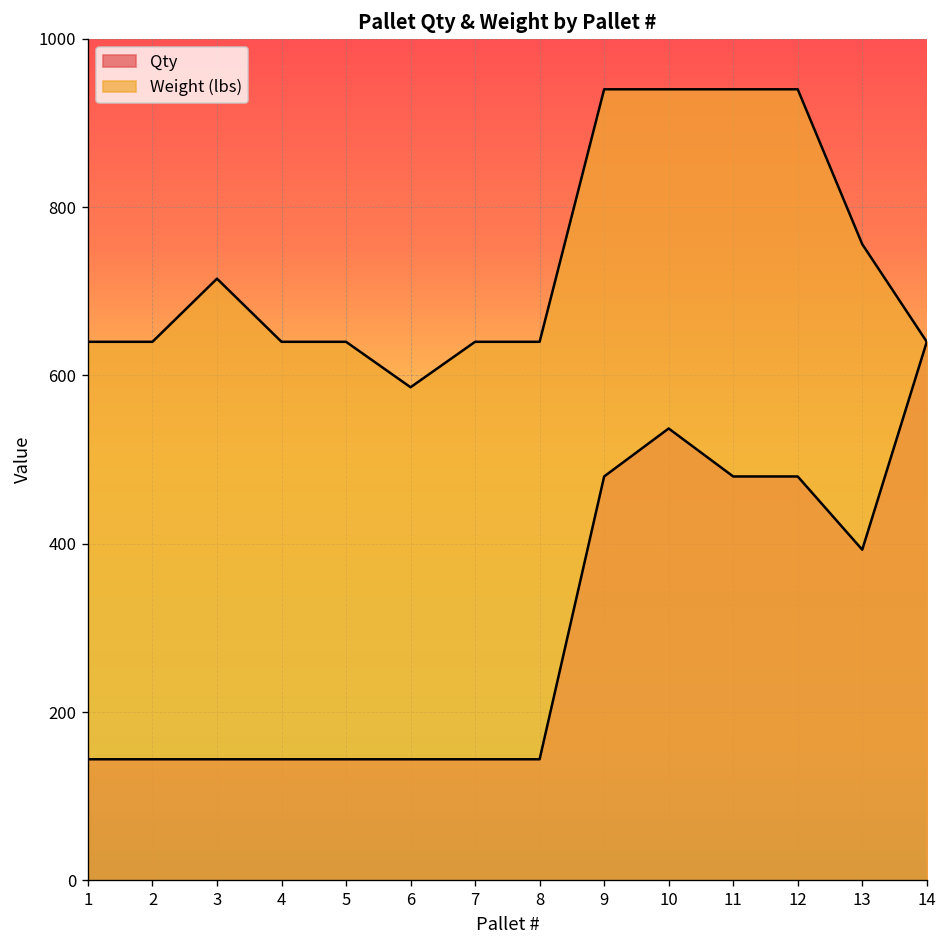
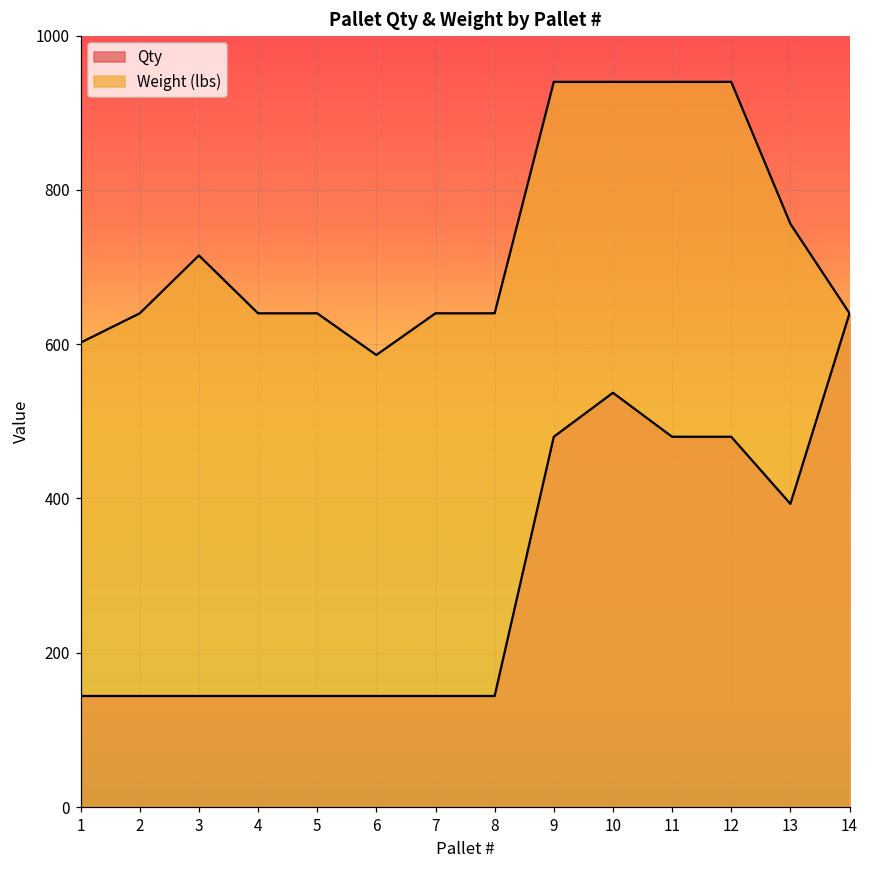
  {
    "Qty": {
      "1": 140,
      "2": 140,
      "3": 140,
      "4": 140,
      "5": 140,
      "6": 140,
      "7": 140,
      "8": 140,
      "9": 480,
      "10": 540,
      "11": 480,
      "12": 480,
      "13": 390
    },
    "Weight (lbs)": {
-     "1": 640,
+     "1": 600,
      "2": 640,
      "3": 720,
      "4": 640,
      "5": 640,
      "6": 590,
      "7": 640,
      "8": 640,
      "9": 940,
      "10": 940,
      "11": 940,
      "12": 940,
      "13": 760
    }
  }
